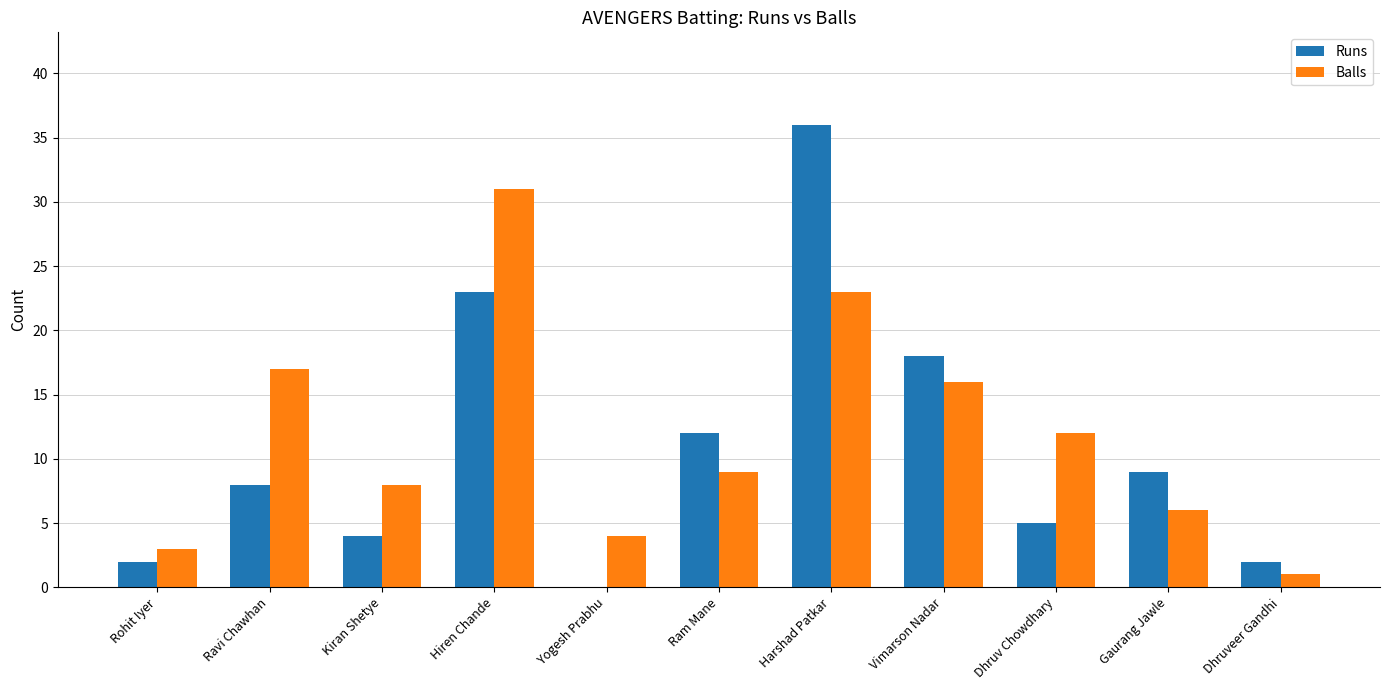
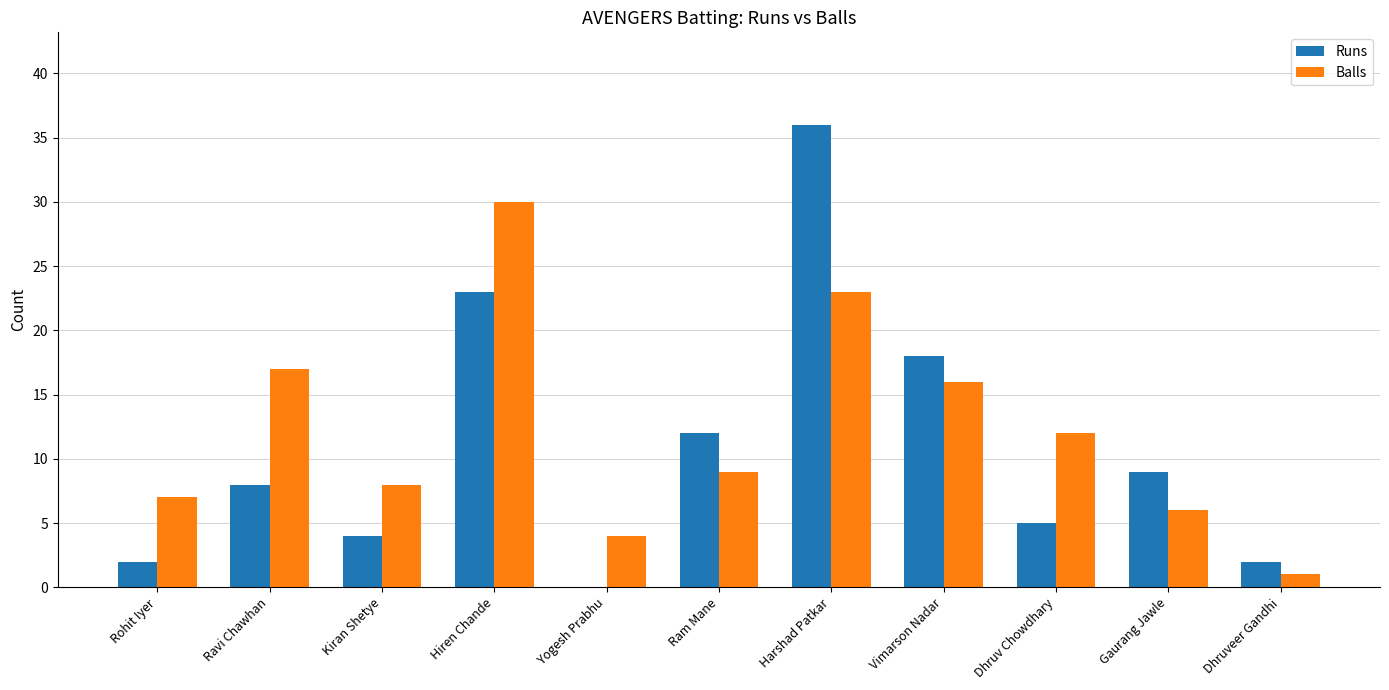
  {
    "Runs": {
      "Rohit Iyer": 2,
      "Ravi Chawhan": 8,
      "Kiran Shetye": 4,
      "Hiren Chande": 23,
      "Yogesh Prabhu": 0,
      "Ram Mane": 12,
      "Harshad Patkar": 36,
      "Vimarson Nadar": 18,
      "Dhruv Chowdhary": 5,
      "Gaurang Jawle": 9,
      "Dhruveer Gandhi": 2
    },
    "Balls": {
-     "Rohit Iyer": 3,
+     "Rohit Iyer": 7,
      "Ravi Chawhan": 17,
      "Kiran Shetye": 8,
-     "Hiren Chande": 31,
+     "Hiren Chande": 30,
      "Yogesh Prabhu": 4,
      "Ram Mane": 9,
      "Harshad Patkar": 23,
      "Vimarson Nadar": 16,
      "Dhruv Chowdhary": 12,
      "Gaurang Jawle": 6,
      "Dhruveer Gandhi": 1
    }
  }
